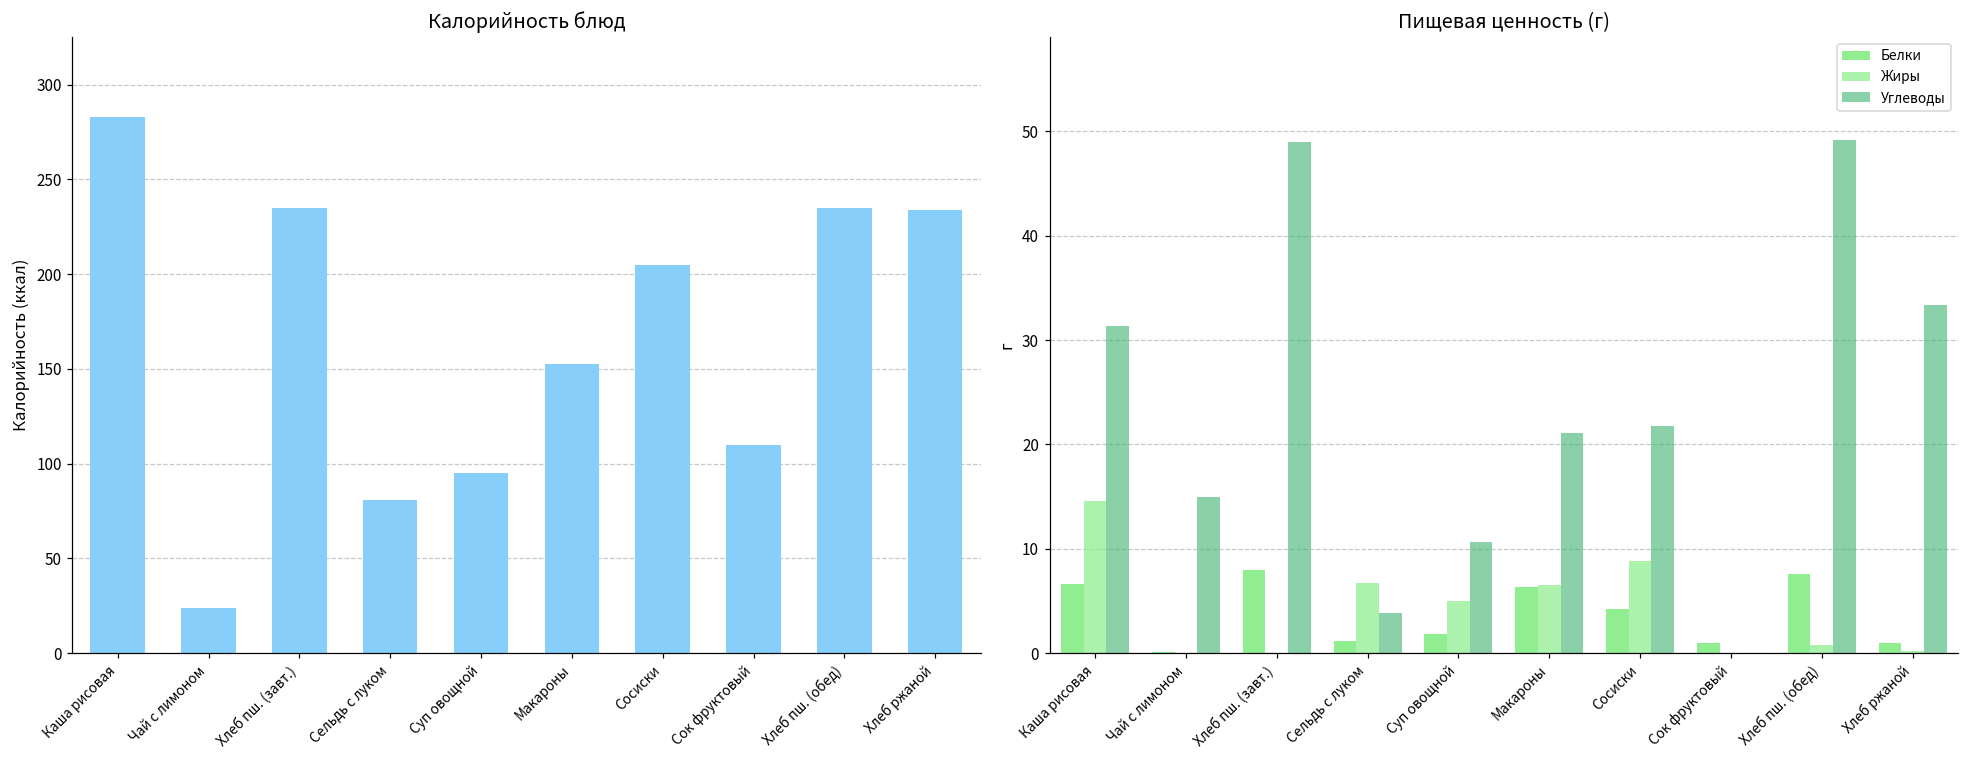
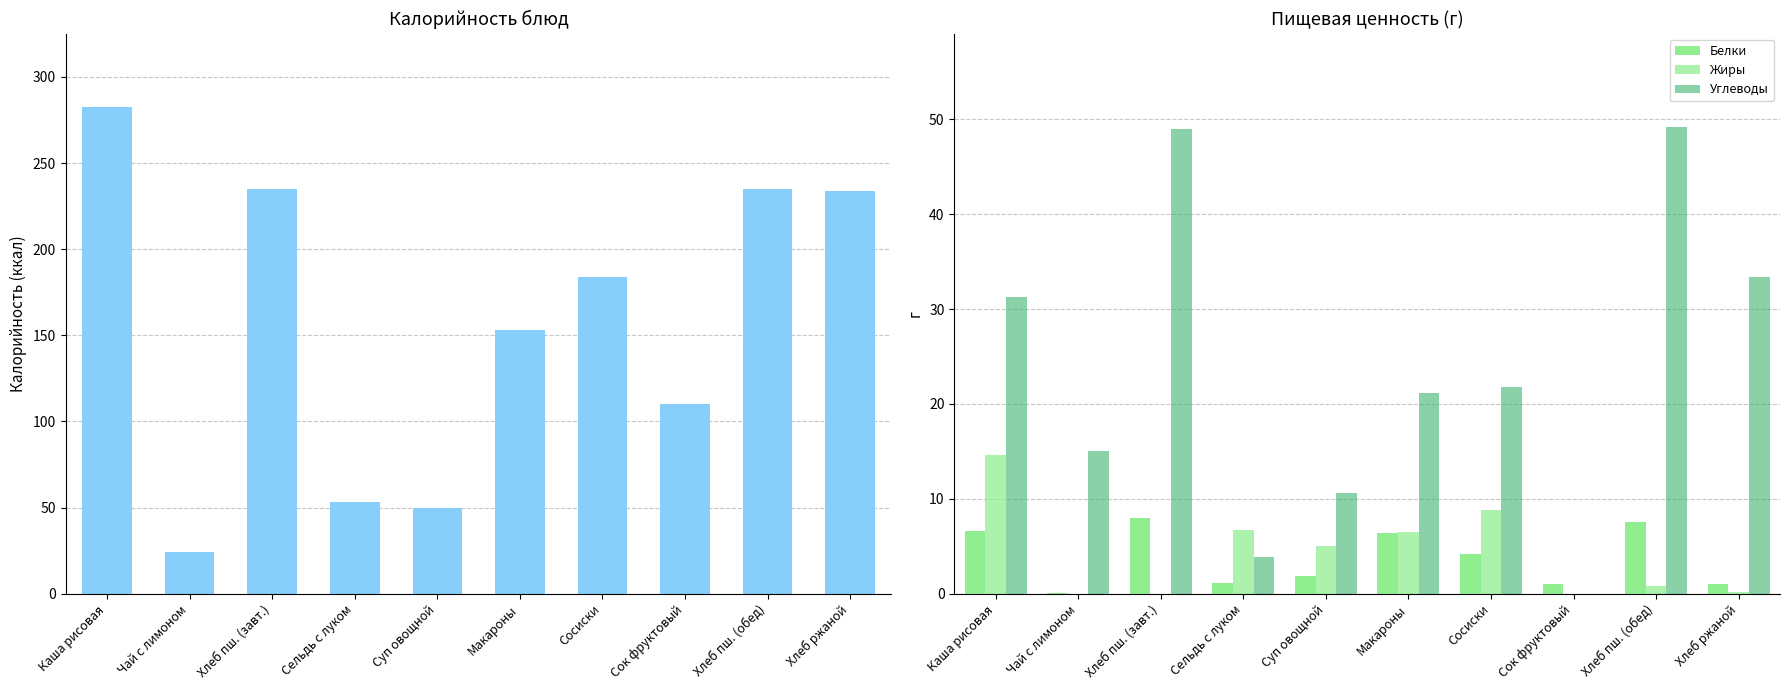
  {
    "Калорийность блюд": {
      "Каша рисовая": 283,
      "Чай с лимоном": 24,
      "Хлеб пш. (завт.)": 235,
-     "Сельдь с луком": 81,
-     "Суп овощной": 95,
+     "Сельдь с луком": 53,
+     "Суп овощной": 50,
      "Макароны": 153,
-     "Сосиски": 205,
+     "Сосиски": 184,
      "Сок фруктовый": 110,
      "Хлеб пш. (обед)": 235,
      "Хлеб ржаной": 234
    }
  }
